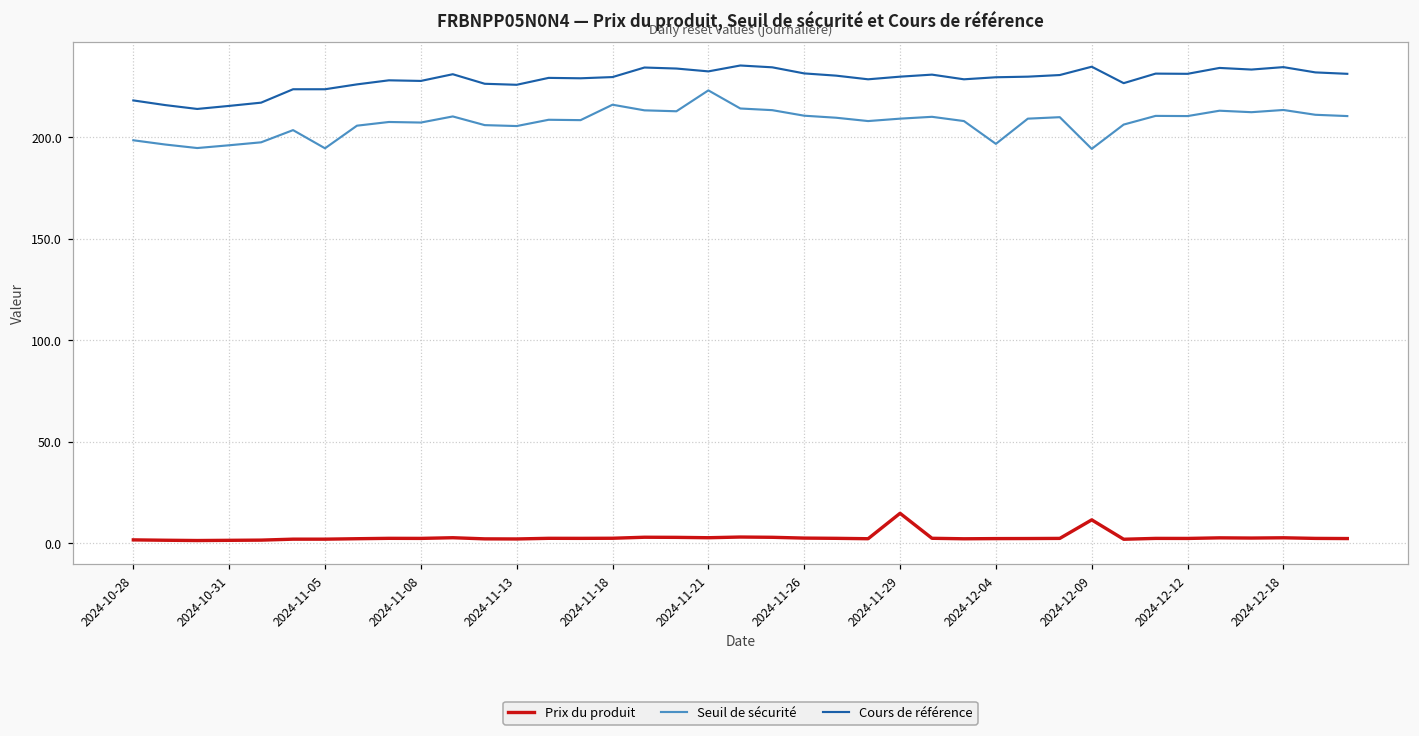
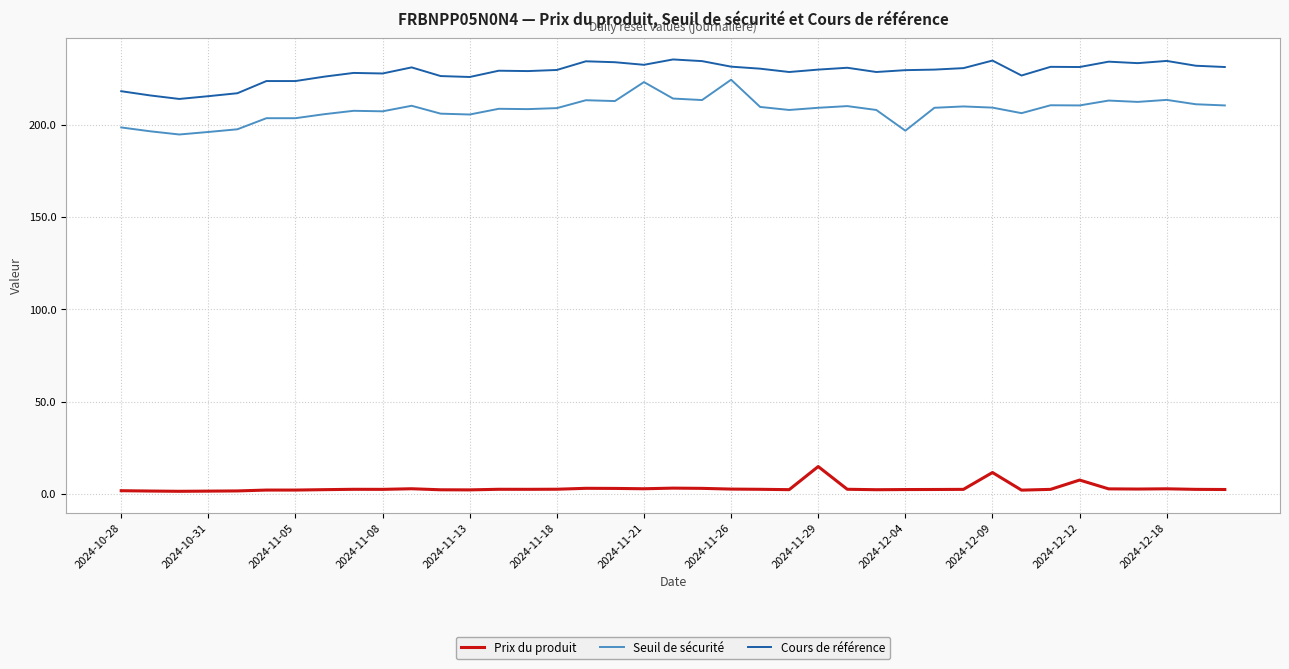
  {
    "Prix du produit": {
      "2024-10-28": 2,
      "2024-10-31": 1,
      "2024-11-05": 2,
      "2024-11-08": 2,
      "2024-11-13": 2,
      "2024-11-18": 2,
      "2024-11-21": 3,
      "2024-11-26": 3,
      "2024-11-29": 15,
      "2024-12-04": 2,
      "2024-12-09": 12,
-     "2024-12-12": 2,
+     "2024-12-12": 7,
      "2024-12-18": 3
    },
    "Seuil de sécurité": {
      "2024-10-28": 198,
      "2024-10-31": 196,
-     "2024-11-05": 195,
+     "2024-11-05": 203,
      "2024-11-08": 207,
      "2024-11-13": 205,
-     "2024-11-18": 216,
+     "2024-11-18": 209,
      "2024-11-21": 223,
-     "2024-11-26": 211,
+     "2024-11-26": 224,
      "2024-11-29": 209,
      "2024-12-04": 197,
-     "2024-12-09": 194,
+     "2024-12-09": 209,
      "2024-12-12": 210,
      "2024-12-18": 213
    },
    "Cours de référence": {
      "2024-10-28": 218,
      "2024-10-31": 215,
      "2024-11-05": 224,
      "2024-11-08": 228,
      "2024-11-13": 226,
      "2024-11-18": 230,
      "2024-11-21": 232,
      "2024-11-26": 231,
      "2024-11-29": 230,
      "2024-12-04": 230,
      "2024-12-09": 235,
      "2024-12-12": 231,
      "2024-12-18": 235
    }
  }
